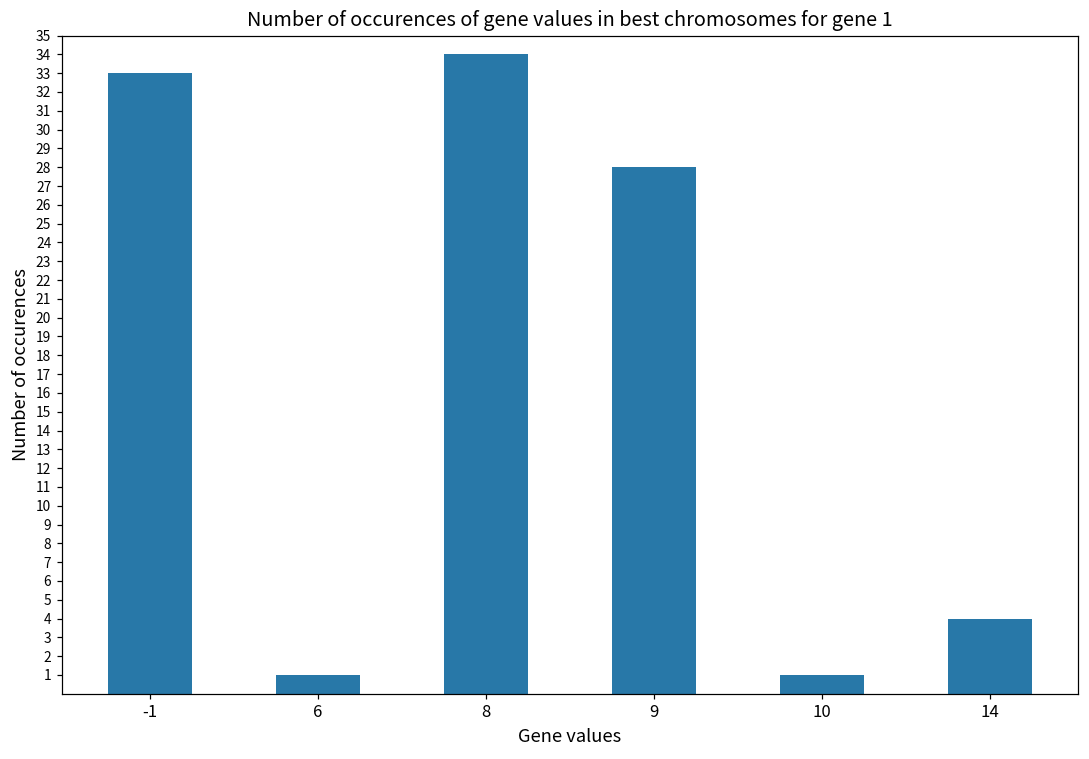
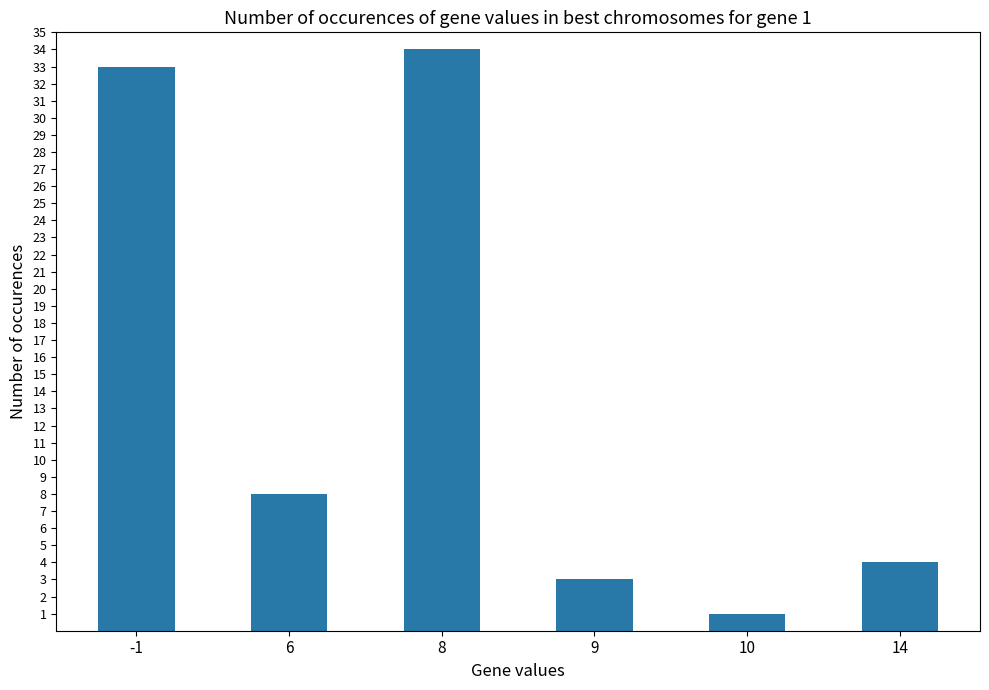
  {
    "-1": 33,
-   "6": 1,
+   "6": 8,
    "8": 34,
-   "9": 28,
+   "9": 3,
    "10": 1,
    "14": 4
  }
